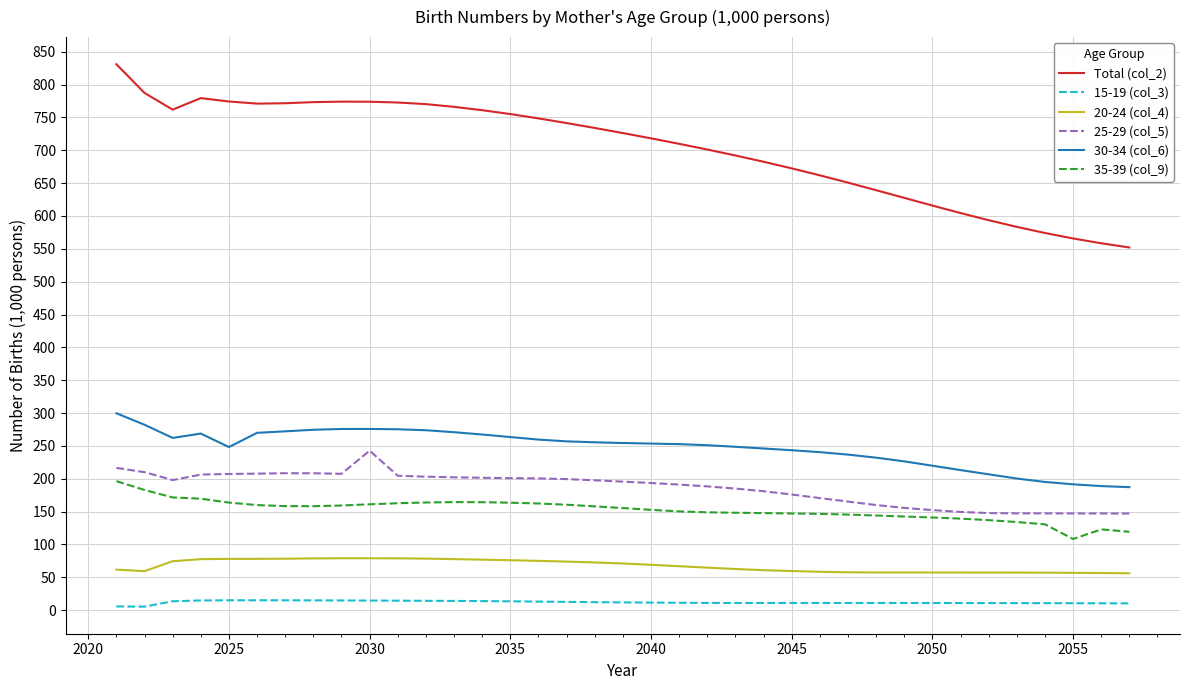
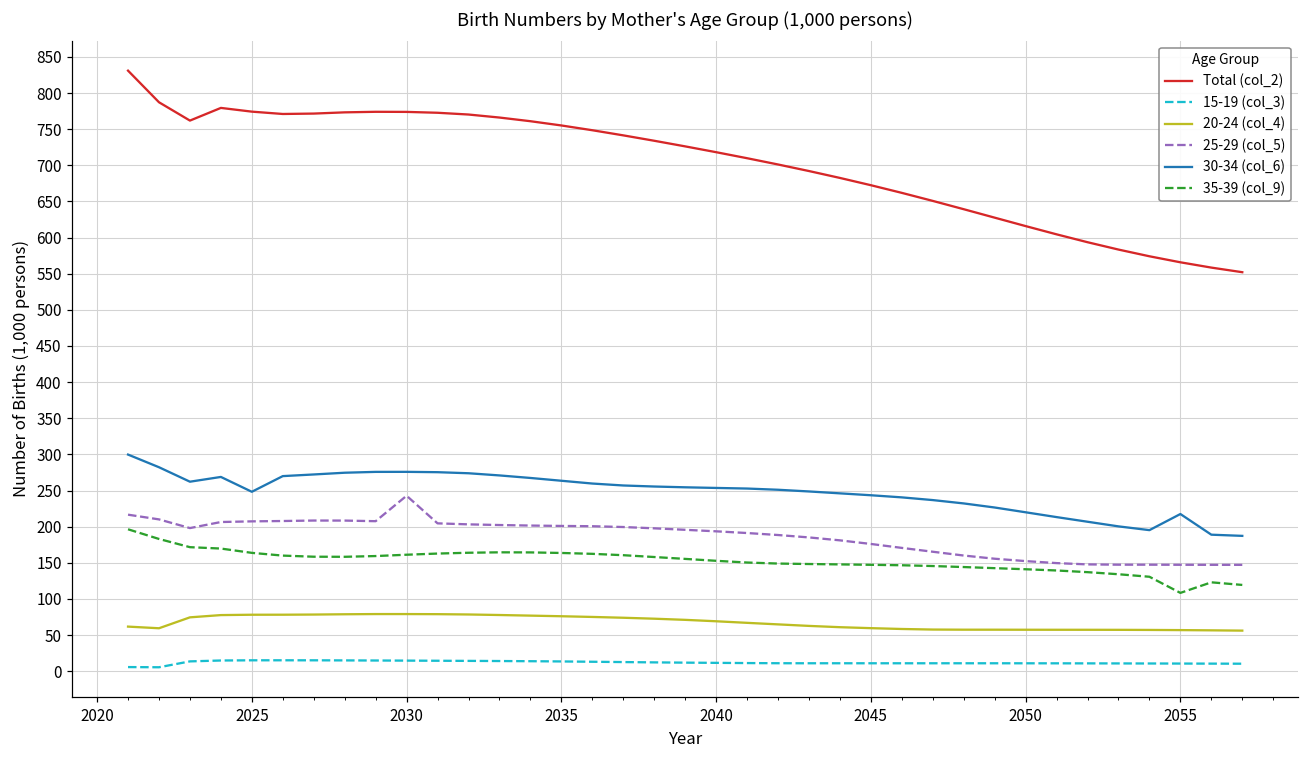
  {
    "Total (col_2)": {
      "2025": 770,
      "2030": 770,
      "2035": 760,
      "2040": 720,
      "2045": 670,
      "2050": 620,
      "2055": 570
    },
    "15-19 (col_3)": {
      "2025": 20,
      "2030": 10,
      "2035": 10,
      "2040": 10,
      "2045": 10,
      "2050": 10,
      "2055": 10
    },
    "20-24 (col_4)": {
      "2025": 80,
      "2030": 80,
      "2035": 80,
      "2040": 70,
      "2045": 60,
      "2050": 60,
      "2055": 60
    },
    "25-29 (col_5)": {
      "2025": 210,
      "2030": 240,
      "2035": 200,
      "2040": 190,
      "2045": 180,
      "2050": 150,
      "2055": 150
    },
    "30-34 (col_6)": {
      "2025": 250,
      "2030": 280,
      "2035": 260,
      "2040": 250,
      "2045": 240,
      "2050": 220,
-     "2055": 190
+     "2055": 220
    },
    "35-39 (col_9)": {
      "2025": 160,
      "2030": 160,
      "2035": 160,
      "2040": 150,
      "2045": 150,
      "2050": 140,
      "2055": 110
    }
  }
